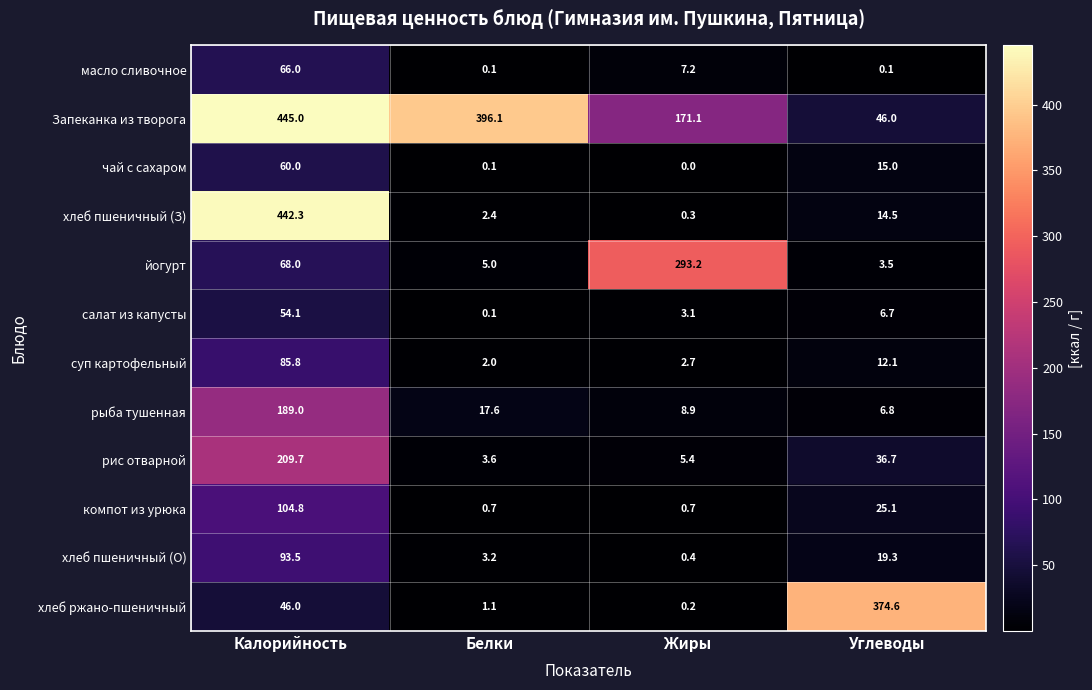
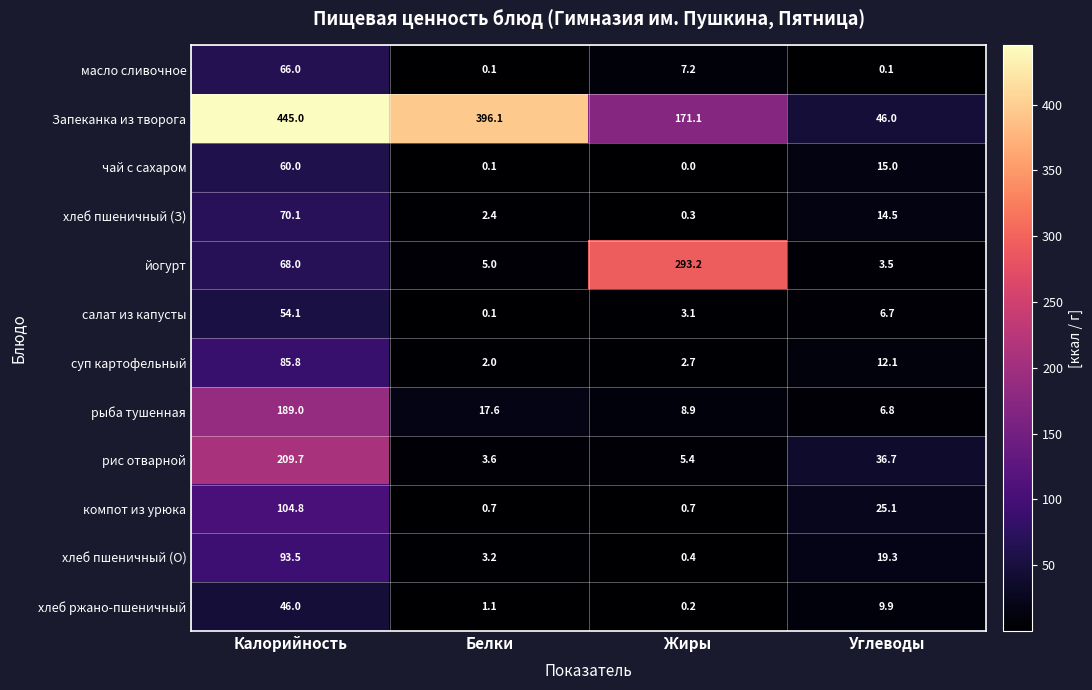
  {
    "масло сливочное": {
      "Калорийность": 66.0,
      "Белки": 0.1,
      "Жиры": 7.2,
      "Углеводы": 0.1
    },
    "Запеканка из творога": {
      "Калорийность": 445.0,
      "Белки": 396.1,
      "Жиры": 171.1,
      "Углеводы": 46.0
    },
    "чай с сахаром": {
      "Калорийность": 60.0,
      "Белки": 0.1,
      "Жиры": 0.0,
      "Углеводы": 15.0
    },
    "хлеб пшеничный (З)": {
-     "Калорийность": 442.3,
+     "Калорийность": 70.1,
      "Белки": 2.4,
      "Жиры": 0.3,
      "Углеводы": 14.5
    },
    "йогурт": {
      "Калорийность": 68.0,
      "Белки": 5.0,
      "Жиры": 293.2,
      "Углеводы": 3.5
    },
    "салат из капусты": {
      "Калорийность": 54.1,
      "Белки": 0.1,
      "Жиры": 3.1,
      "Углеводы": 6.7
    },
    "суп картофельный": {
      "Калорийность": 85.8,
      "Белки": 2.0,
      "Жиры": 2.7,
      "Углеводы": 12.1
    },
    "рыба тушенная": {
      "Калорийность": 189.0,
      "Белки": 17.6,
      "Жиры": 8.9,
      "Углеводы": 6.8
    },
    "рис отварной": {
      "Калорийность": 209.7,
      "Белки": 3.6,
      "Жиры": 5.4,
      "Углеводы": 36.7
    },
    "компот из урюка": {
      "Калорийность": 104.8,
      "Белки": 0.7,
      "Жиры": 0.7,
      "Углеводы": 25.1
    },
    "хлеб пшеничный (О)": {
      "Калорийность": 93.5,
      "Белки": 3.2,
      "Жиры": 0.4,
      "Углеводы": 19.3
    },
    "хлеб ржано-пшеничный": {
      "Калорийность": 46.0,
      "Белки": 1.1,
      "Жиры": 0.2,
-     "Углеводы": 374.6
+     "Углеводы": 9.9
    }
  }
